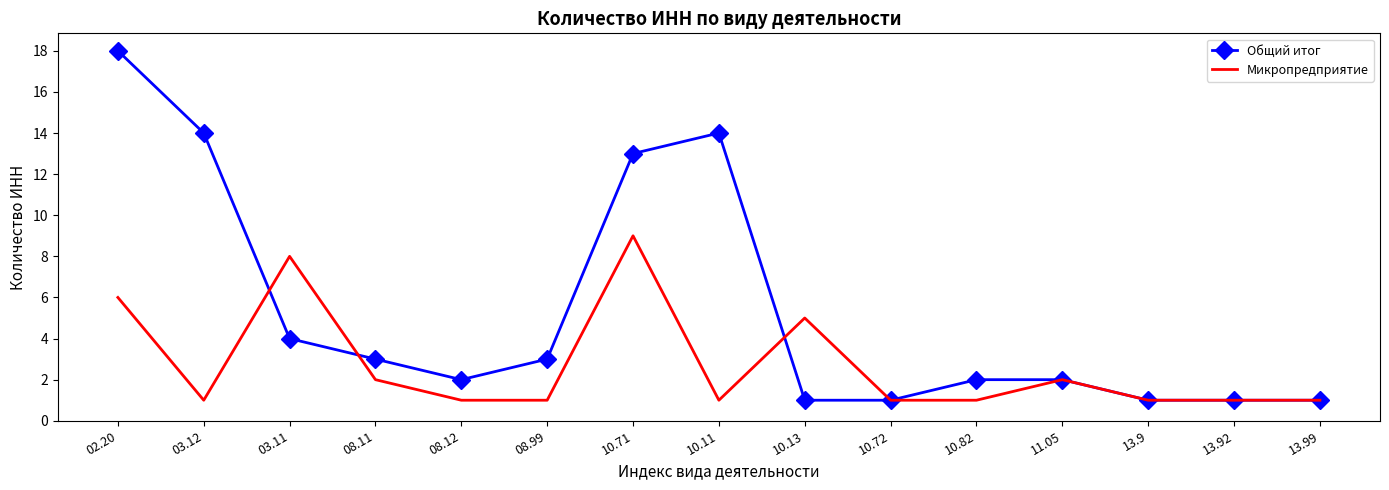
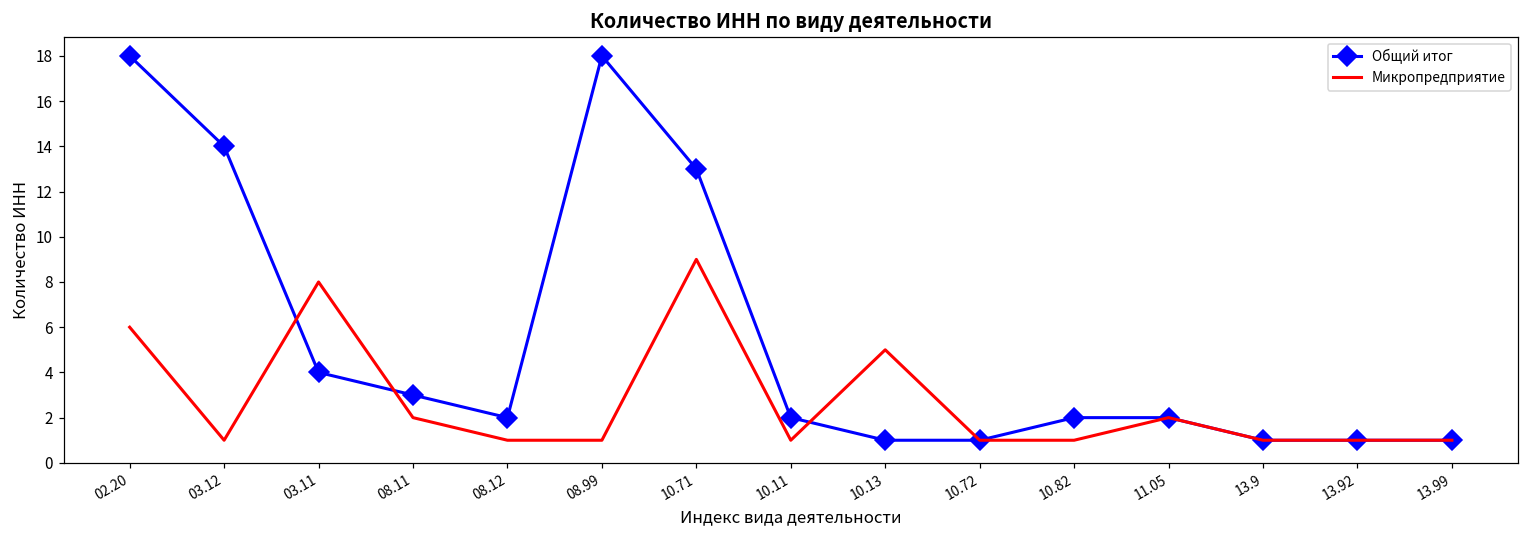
  {
    "Общий итог": {
      "02.20": 18,
      "03.12": 14,
      "03.11": 4,
      "08.11": 3,
      "08.12": 2,
-     "08.99": 3,
+     "08.99": 18,
      "10.71": 13,
-     "10.11": 14,
+     "10.11": 2,
      "10.13": 1,
      "10.82": 2
    },
    "Микропредприятие": {
      "02.20": 6,
      "03.12": 1,
      "03.11": 8,
      "08.11": 2,
      "08.12": 1,
      "08.99": 1,
      "10.71": 9,
      "10.11": 1,
      "10.13": 5,
      "10.82": 1
    }
  }
